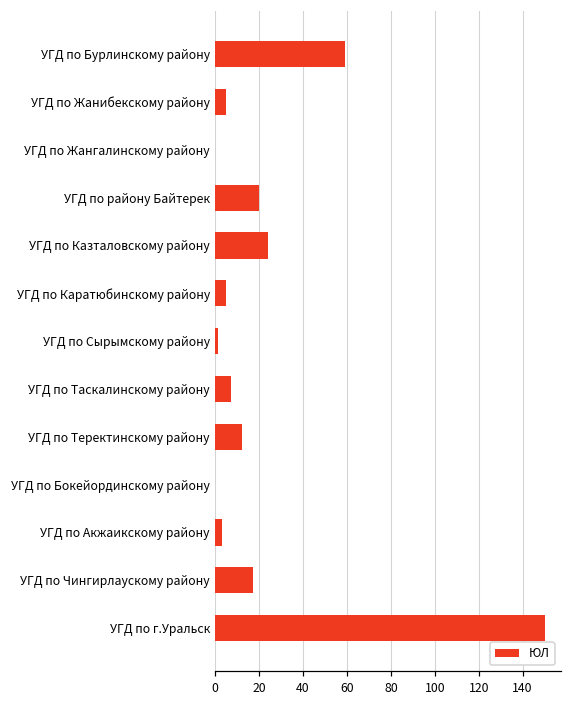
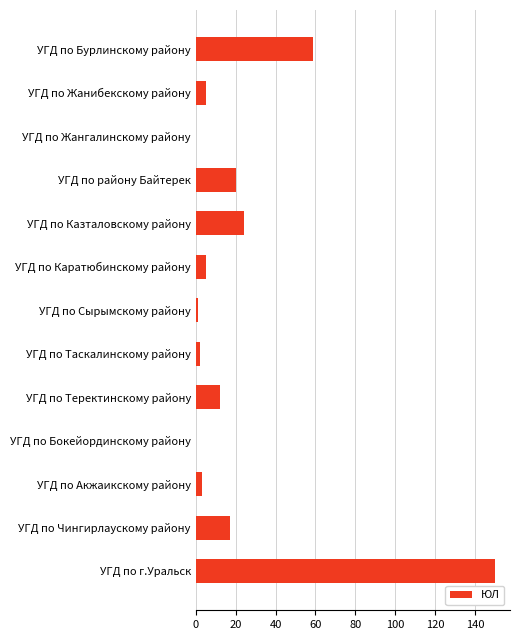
  {
    "УГД по Бурлинскому району": 59,
    "УГД по Жанибекскому району": 5,
    "УГД по Жангалинскому району": 0,
    "УГД по району Байтерек": 20,
    "УГД по Казталовскому району": 24,
    "УГД по Каратюбинскому району": 5,
-   "УГД по Таскалинскому району": 7,
+   "УГД по Таскалинскому району": 2,
    "УГД по Теректинскому району": 12,
    "УГД по Бокейординскому району": 0,
    "УГД по Акжаикскому району": 3,
    "УГД по Чингирлаускому району": 17,
    "УГД по г.Уральск": 150
  }
